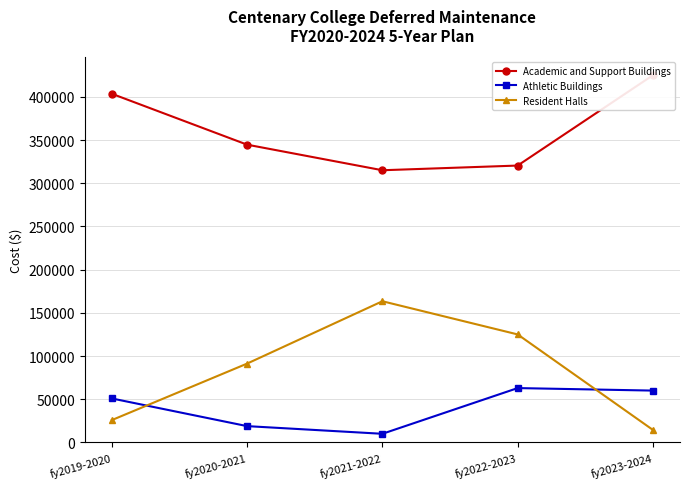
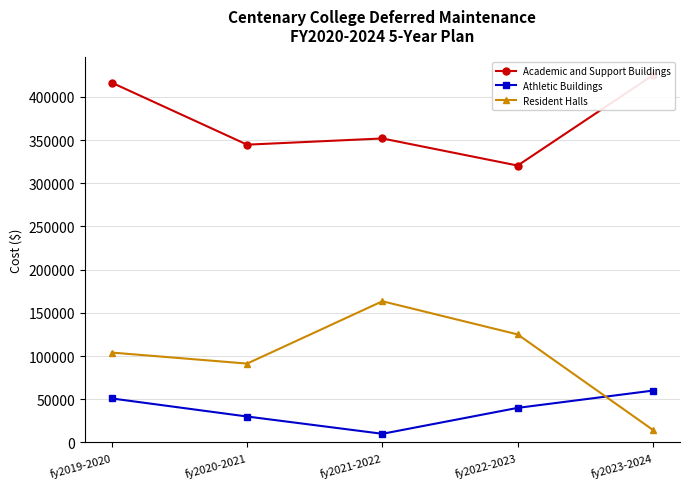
  {
    "Academic and Support Buildings": {
-     "fy2019-2020": 400000,
+     "fy2019-2020": 420000,
      "fy2020-2021": 340000,
-     "fy2021-2022": 320000,
+     "fy2021-2022": 350000,
      "fy2022-2023": 320000
    },
    "Athletic Buildings": {
      "fy2019-2020": 50000,
-     "fy2020-2021": 20000,
+     "fy2020-2021": 30000,
      "fy2021-2022": 10000,
-     "fy2022-2023": 60000,
+     "fy2022-2023": 40000,
      "fy2023-2024": 60000
    },
    "Resident Halls": {
-     "fy2019-2020": 30000,
+     "fy2019-2020": 100000,
      "fy2020-2021": 90000,
      "fy2021-2022": 160000,
      "fy2022-2023": 130000,
      "fy2023-2024": 10000
    }
  }
